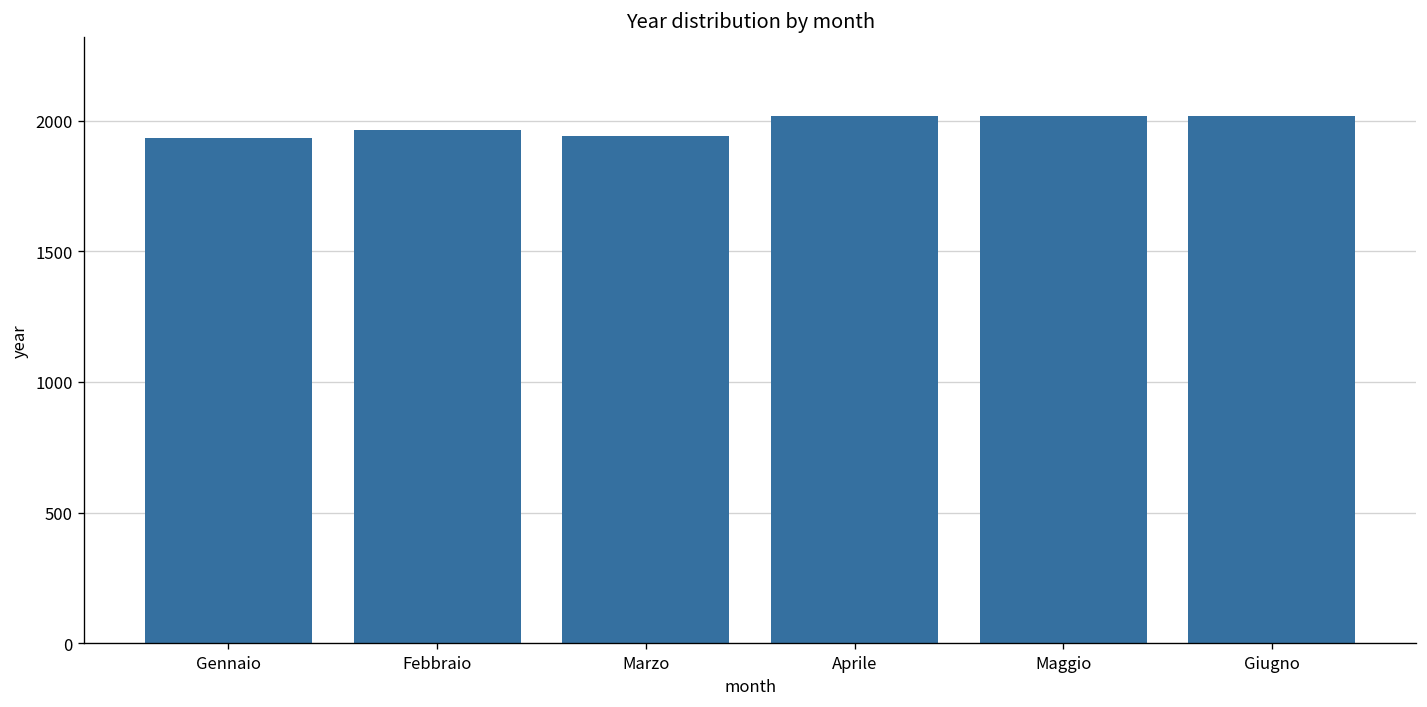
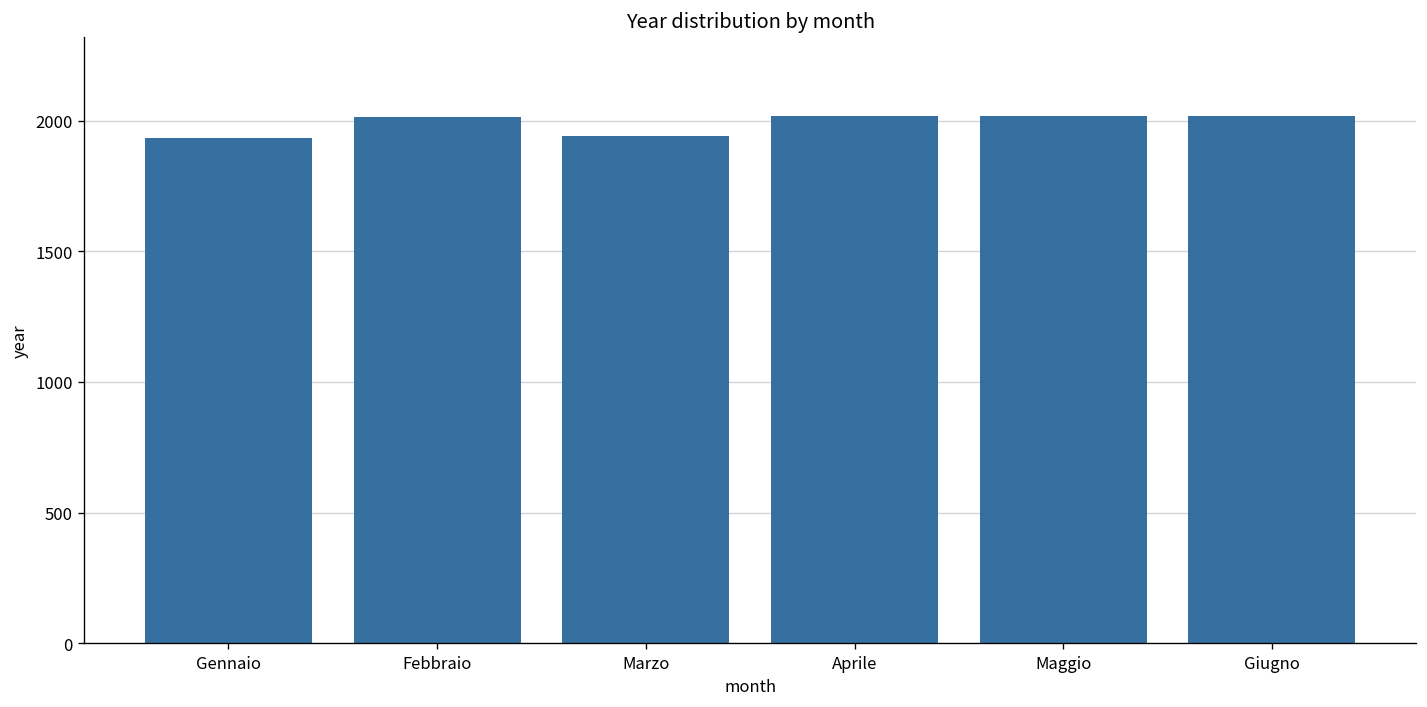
  {
    "Gennaio": 1930,
-   "Febbraio": 1970,
+   "Febbraio": 2020,
    "Marzo": 1940,
    "Aprile": 2020,
    "Maggio": 2020,
    "Giugno": 2020
  }
